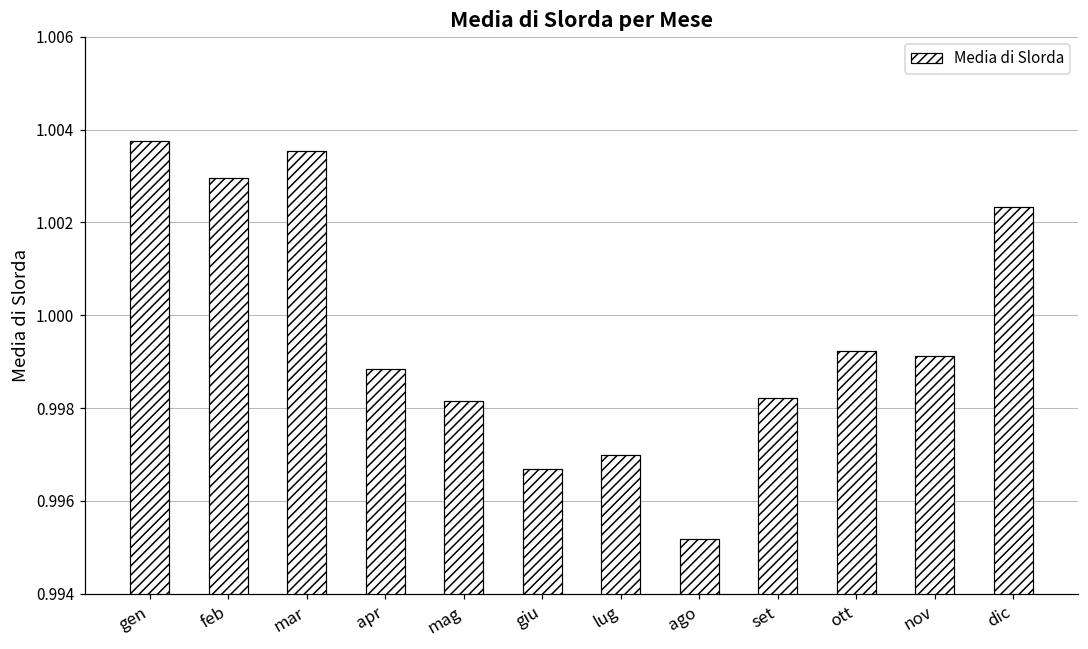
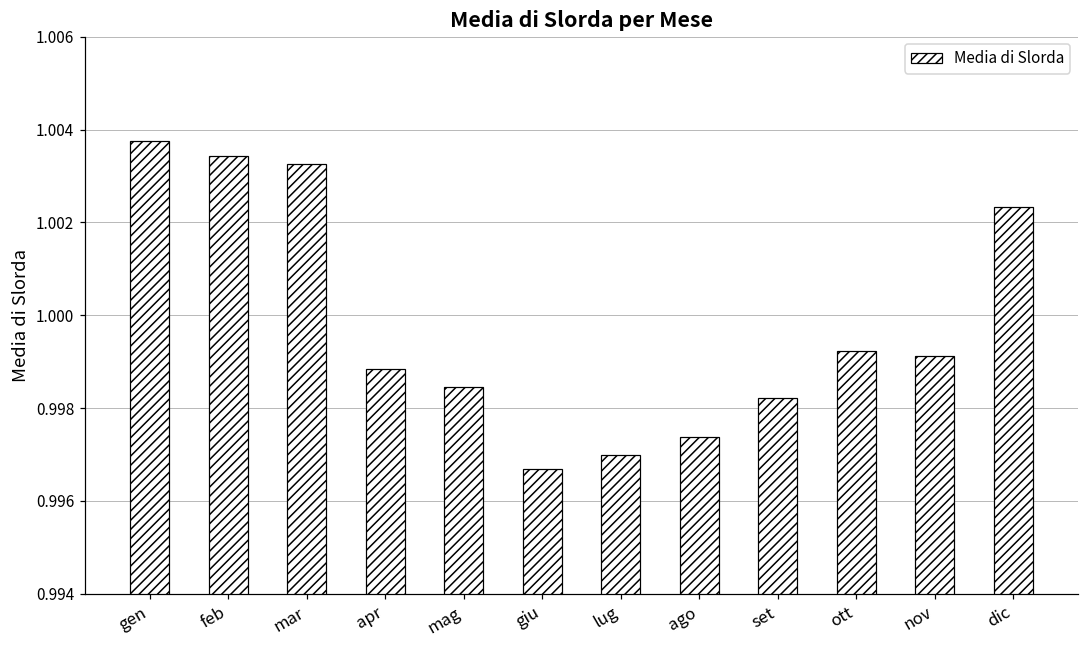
  {
    "gen": 1.0038,
-   "feb": 1.0029,
-   "mar": 1.0035,
+   "feb": 1.0034,
+   "mar": 1.0033,
    "apr": 0.9988,
-   "mag": 0.9981,
+   "mag": 0.9985,
    "giu": 0.9967,
    "lug": 0.9970,
-   "ago": 0.9952,
+   "ago": 0.9974,
    "set": 0.9982,
    "ott": 0.9992,
    "nov": 0.9991,
    "dic": 1.0023
  }
